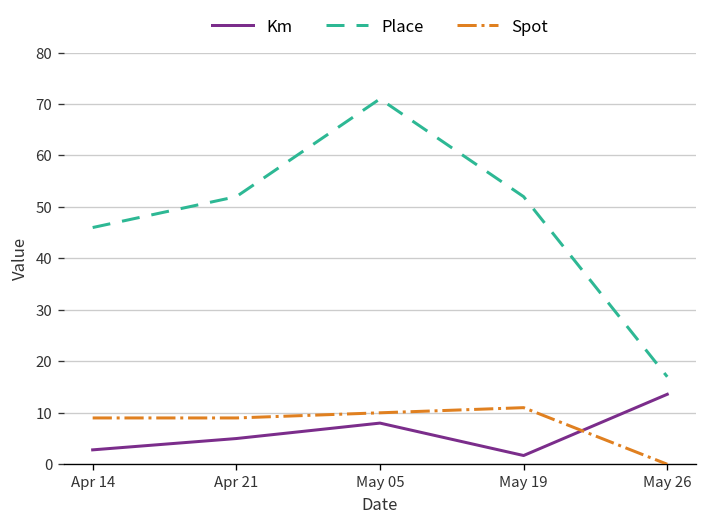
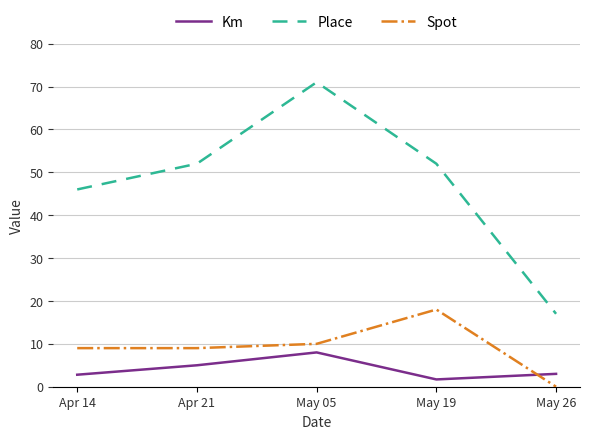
  {
    "Km": {
      "Apr 14": 3,
      "Apr 21": 5,
      "May 05": 8,
      "May 19": 2,
-     "May 26": 14
+     "May 26": 3
    },
    "Place": {
      "Apr 14": 46,
      "Apr 21": 52,
      "May 05": 71,
      "May 19": 52,
      "May 26": 17
    },
    "Spot": {
      "Apr 14": 9,
      "Apr 21": 9,
      "May 05": 10,
-     "May 19": 11,
+     "May 19": 18,
      "May 26": 0
    }
  }
